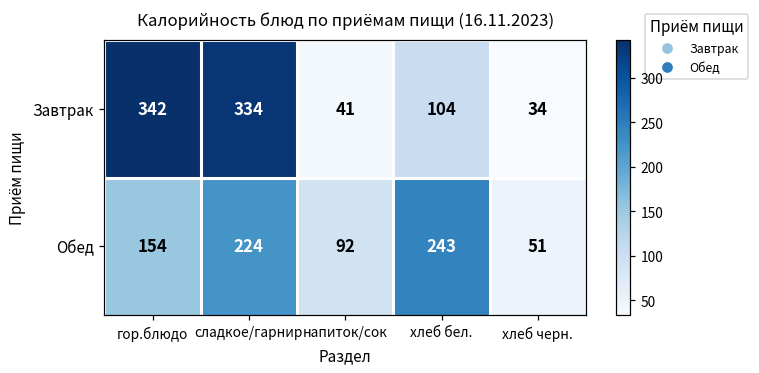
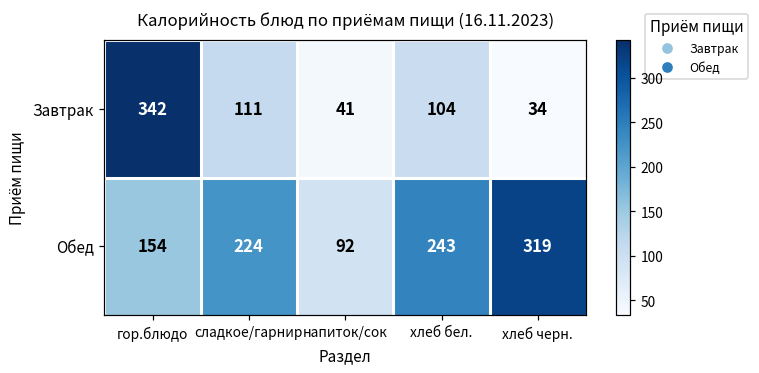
  {
    "Завтрак": {
      "гор.блюдо": 342,
-     "сладкое/гарнир": 334,
+     "сладкое/гарнир": 111,
      "напиток/сок": 41,
      "хлеб бел.": 104,
      "хлеб черн.": 34
    },
    "Обед": {
      "гор.блюдо": 154,
      "сладкое/гарнир": 224,
      "напиток/сок": 92,
      "хлеб бел.": 243,
-     "хлеб черн.": 51
+     "хлеб черн.": 319
    }
  }
